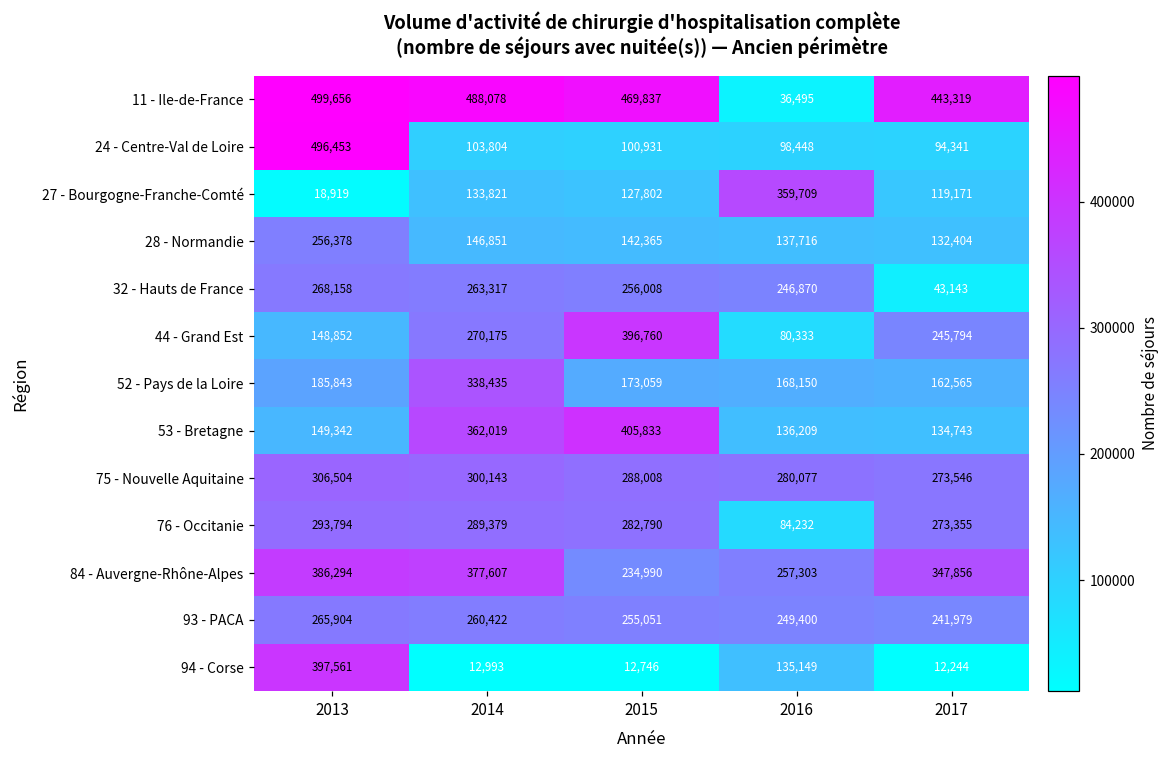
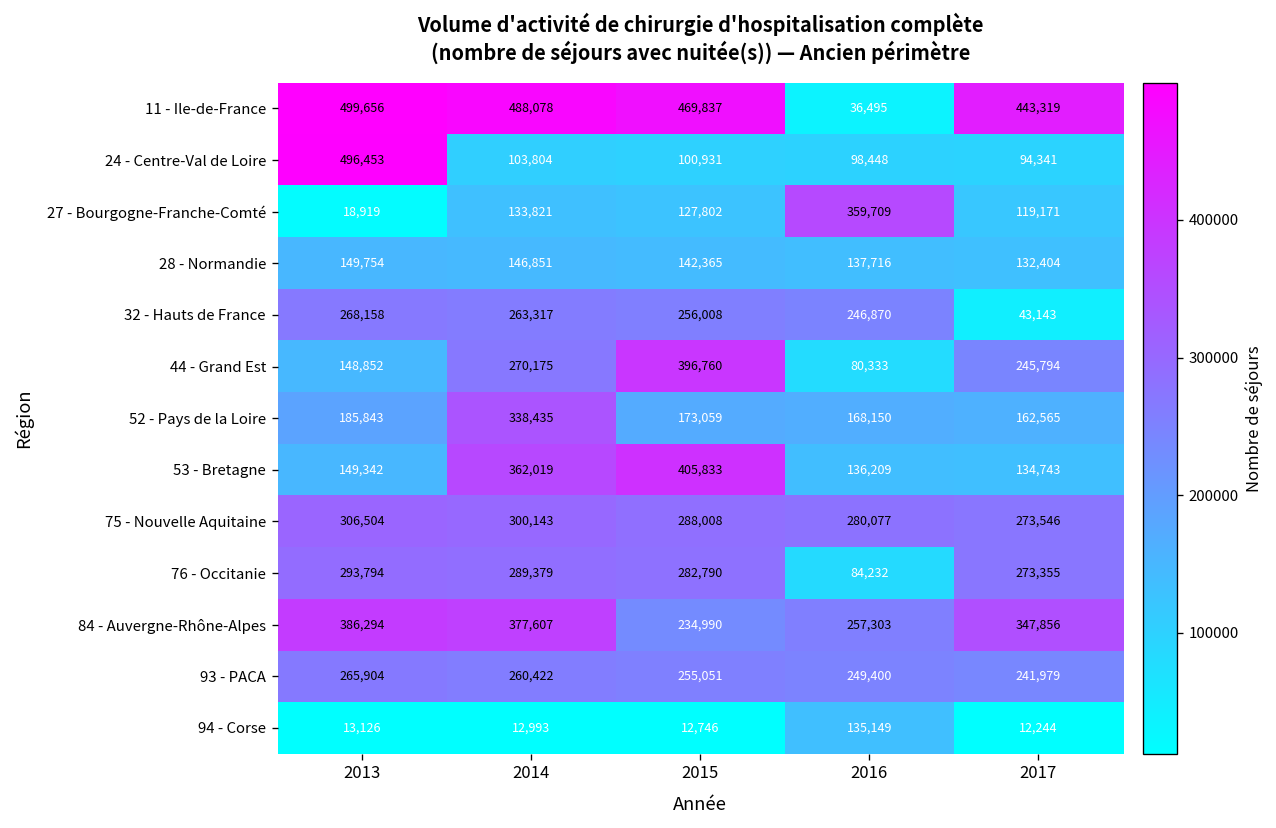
  {
    "11 - Ile-de-France": {
      "2013": "499,656",
      "2014": "488,078",
      "2015": "469,837",
      "2016": "36,495",
      "2017": "443,319"
    },
    "24 - Centre-Val de Loire": {
      "2013": "496,453",
      "2014": "103,804",
      "2015": "100,931",
      "2016": "98,448",
      "2017": "94,341"
    },
    "27 - Bourgogne-Franche-Comté": {
      "2013": "18,919",
      "2014": "133,821",
      "2015": "127,802",
      "2016": "359,709",
      "2017": "119,171"
    },
    "28 - Normandie": {
-     "2013": "256,378",
+     "2013": "149,754",
      "2014": "146,851",
      "2015": "142,365",
      "2016": "137,716",
      "2017": "132,404"
    },
    "32 - Hauts de France": {
      "2013": "268,158",
      "2014": "263,317",
      "2015": "256,008",
      "2016": "246,870",
      "2017": "43,143"
    },
    "44 - Grand Est": {
      "2013": "148,852",
      "2014": "270,175",
      "2015": "396,760",
      "2016": "80,333",
      "2017": "245,794"
    },
    "52 - Pays de la Loire": {
      "2013": "185,843",
      "2014": "338,435",
      "2015": "173,059",
      "2016": "168,150",
      "2017": "162,565"
    },
    "53 - Bretagne": {
      "2013": "149,342",
      "2014": "362,019",
      "2015": "405,833",
      "2016": "136,209",
      "2017": "134,743"
    },
    "75 - Nouvelle Aquitaine": {
      "2013": "306,504",
      "2014": "300,143",
      "2015": "288,008",
      "2016": "280,077",
      "2017": "273,546"
    },
    "76 - Occitanie": {
      "2013": "293,794",
      "2014": "289,379",
      "2015": "282,790",
      "2016": "84,232",
      "2017": "273,355"
    },
    "84 - Auvergne-Rhône-Alpes": {
      "2013": "386,294",
      "2014": "377,607",
      "2015": "234,990",
      "2016": "257,303",
      "2017": "347,856"
    },
    "93 - PACA": {
      "2013": "265,904",
      "2014": "260,422",
      "2015": "255,051",
      "2016": "249,400",
      "2017": "241,979"
    },
    "94 - Corse": {
-     "2013": "397,561",
+     "2013": "13,126",
      "2014": "12,993",
      "2015": "12,746",
      "2016": "135,149",
      "2017": "12,244"
    }
  }
